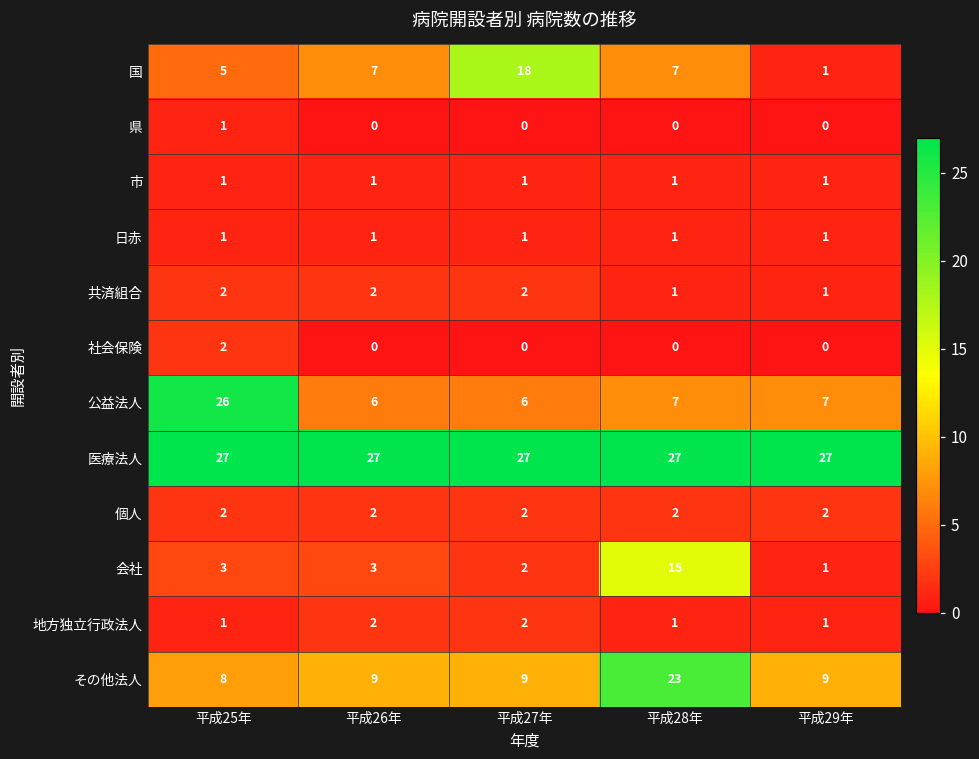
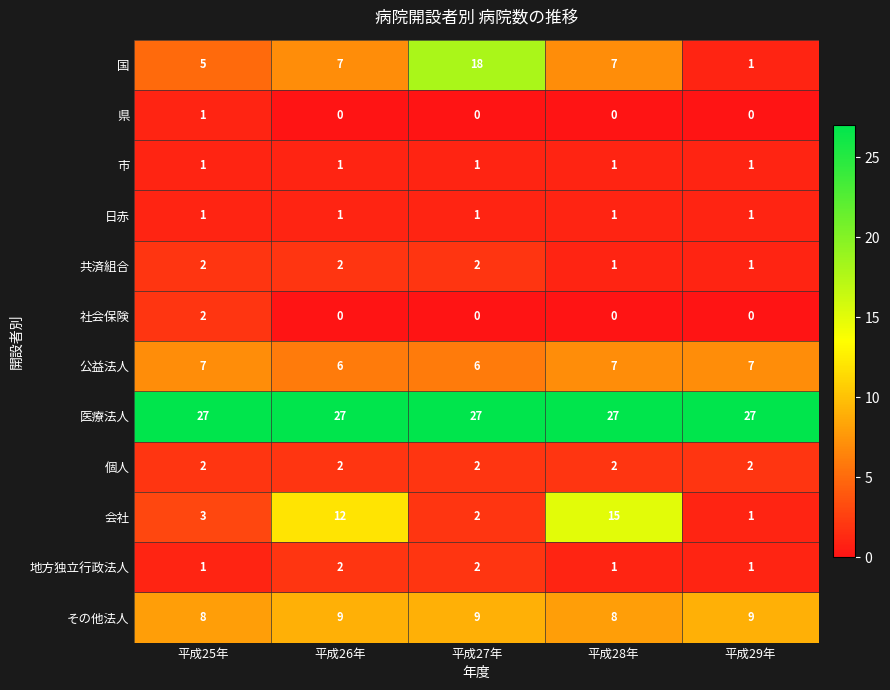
  {
    "国": {
      "平成25年": 5,
      "平成26年": 7,
      "平成27年": 18,
      "平成28年": 7,
      "平成29年": 1
    },
    "県": {
      "平成25年": 1,
      "平成26年": 0,
      "平成27年": 0,
      "平成28年": 0,
      "平成29年": 0
    },
    "市": {
      "平成25年": 1,
      "平成26年": 1,
      "平成27年": 1,
      "平成28年": 1,
      "平成29年": 1
    },
    "日赤": {
      "平成25年": 1,
      "平成26年": 1,
      "平成27年": 1,
      "平成28年": 1,
      "平成29年": 1
    },
    "共済組合": {
      "平成25年": 2,
      "平成26年": 2,
      "平成27年": 2,
      "平成28年": 1,
      "平成29年": 1
    },
    "社会保険": {
      "平成25年": 2,
      "平成26年": 0,
      "平成27年": 0,
      "平成28年": 0,
      "平成29年": 0
    },
    "公益法人": {
-     "平成25年": 26,
+     "平成25年": 7,
      "平成26年": 6,
      "平成27年": 6,
      "平成28年": 7,
      "平成29年": 7
    },
    "医療法人": {
      "平成25年": 27,
      "平成26年": 27,
      "平成27年": 27,
      "平成28年": 27,
      "平成29年": 27
    },
    "個人": {
      "平成25年": 2,
      "平成26年": 2,
      "平成27年": 2,
      "平成28年": 2,
      "平成29年": 2
    },
    "会社": {
      "平成25年": 3,
-     "平成26年": 3,
+     "平成26年": 12,
      "平成27年": 2,
      "平成28年": 15,
      "平成29年": 1
    },
    "地方独立行政法人": {
      "平成25年": 1,
      "平成26年": 2,
      "平成27年": 2,
      "平成28年": 1,
      "平成29年": 1
    },
    "その他法人": {
      "平成25年": 8,
      "平成26年": 9,
      "平成27年": 9,
-     "平成28年": 23,
+     "平成28年": 8,
      "平成29年": 9
    }
  }
